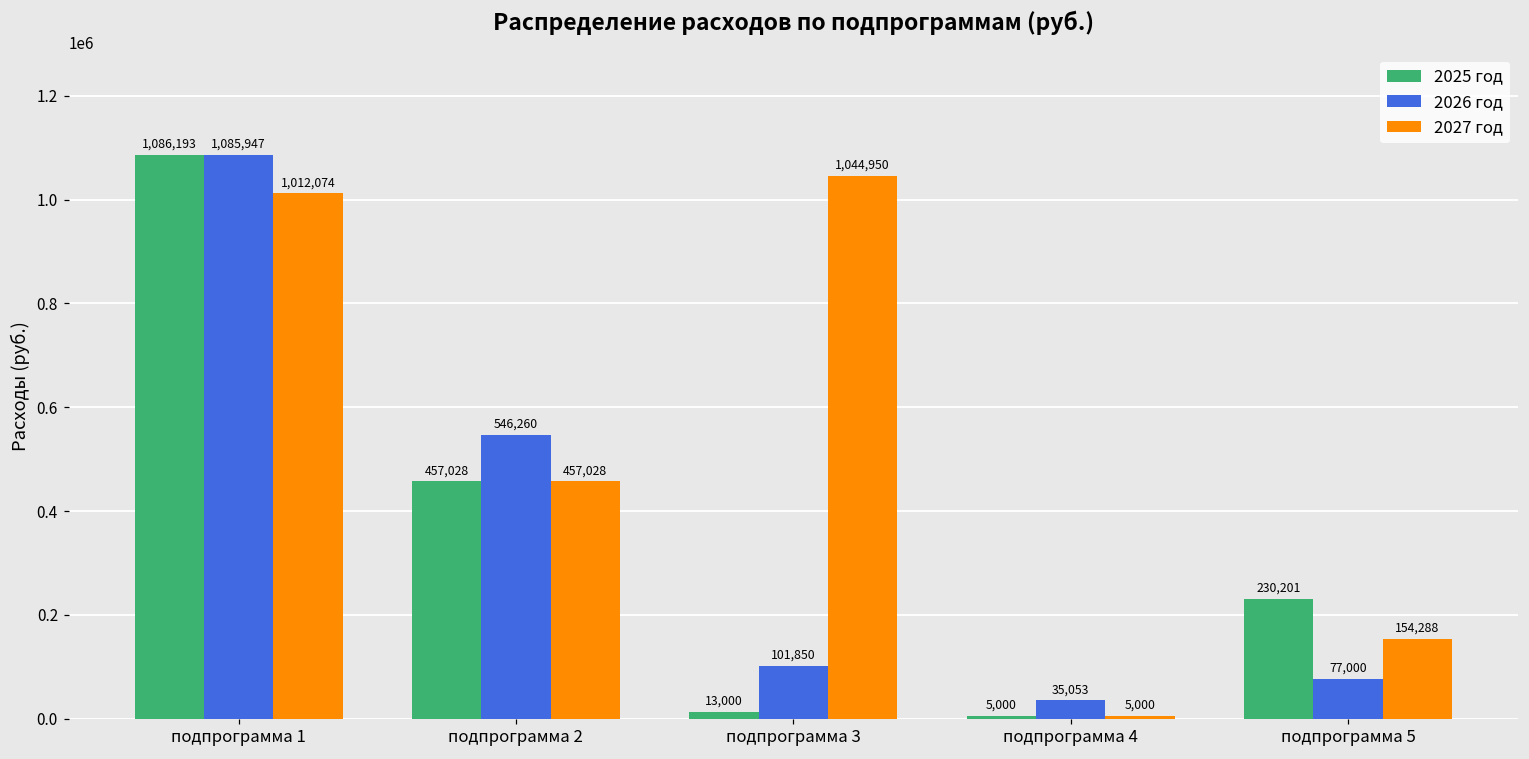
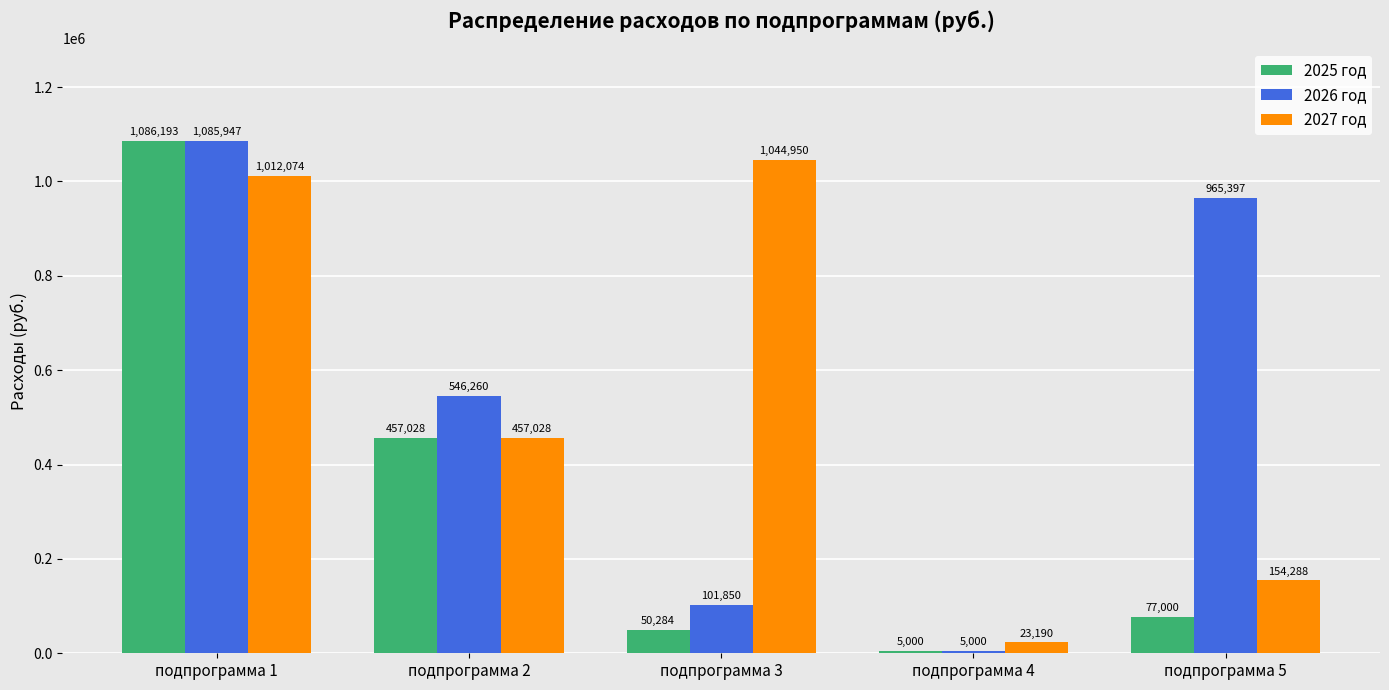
  {
    "2025 год": {
      "подпрограмма 1": "1,086,193",
      "подпрограмма 2": "457,028",
-     "подпрограмма 3": "13,000",
+     "подпрограмма 3": "50,284",
      "подпрограмма 4": "5,000",
-     "подпрограмма 5": "230,201"
+     "подпрограмма 5": "77,000"
    },
    "2026 год": {
      "подпрограмма 1": "1,085,947",
      "подпрограмма 2": "546,260",
      "подпрограмма 3": "101,850",
-     "подпрограмма 4": "35,053",
-     "подпрограмма 5": "77,000"
+     "подпрограмма 4": "5,000",
+     "подпрограмма 5": "965,397"
    },
    "2027 год": {
      "подпрограмма 1": "1,012,074",
      "подпрограмма 2": "457,028",
      "подпрограмма 3": "1,044,950",
-     "подпрограмма 4": "5,000",
+     "подпрограмма 4": "23,190",
      "подпрограмма 5": "154,288"
    }
  }
